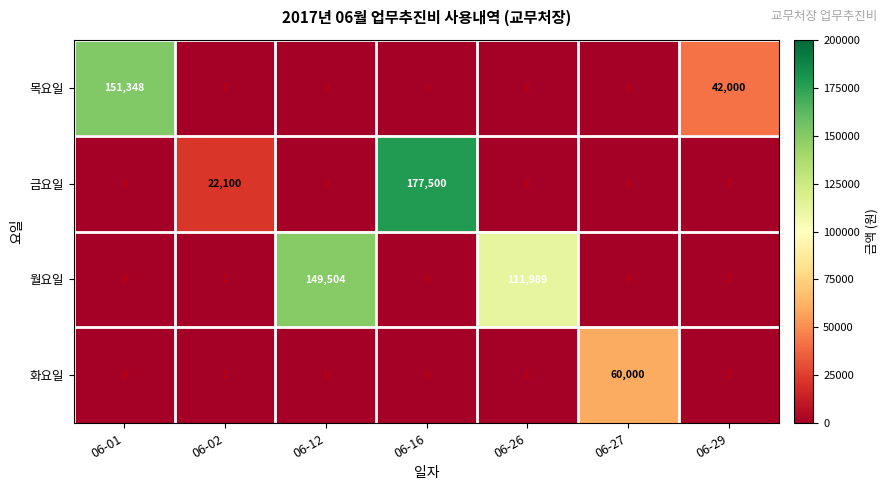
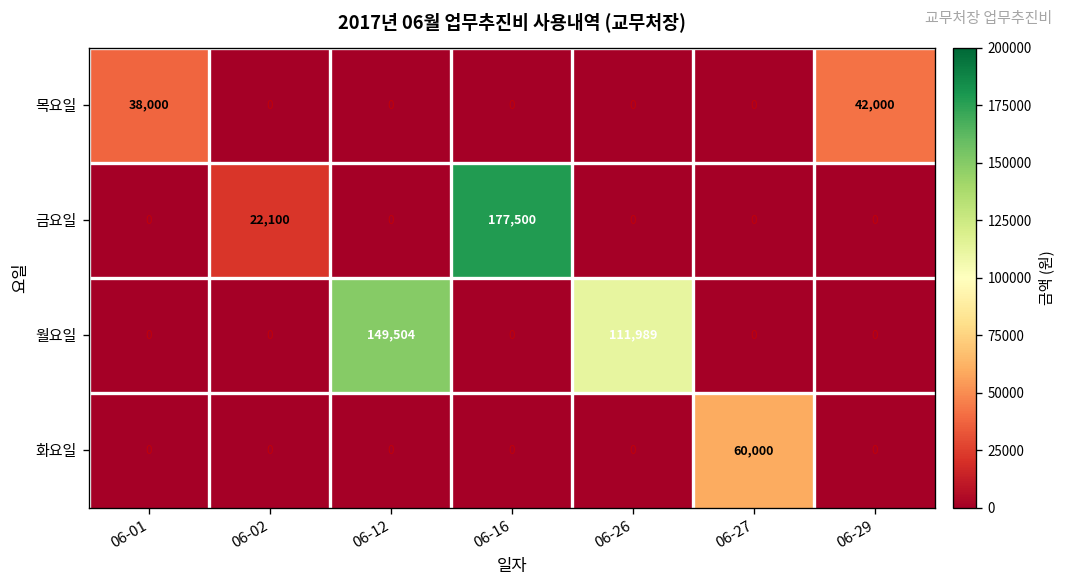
  {
    "목요일": {
-     "06-01": "151,348",
+     "06-01": "38,000",
      "06-29": "42,000"
    },
    "금요일": {
      "06-02": "22,100",
      "06-16": "177,500"
    },
    "월요일": {
      "06-12": "149,504",
      "06-26": "111,989"
    },
    "화요일": {
      "06-27": "60,000"
    }
  }
